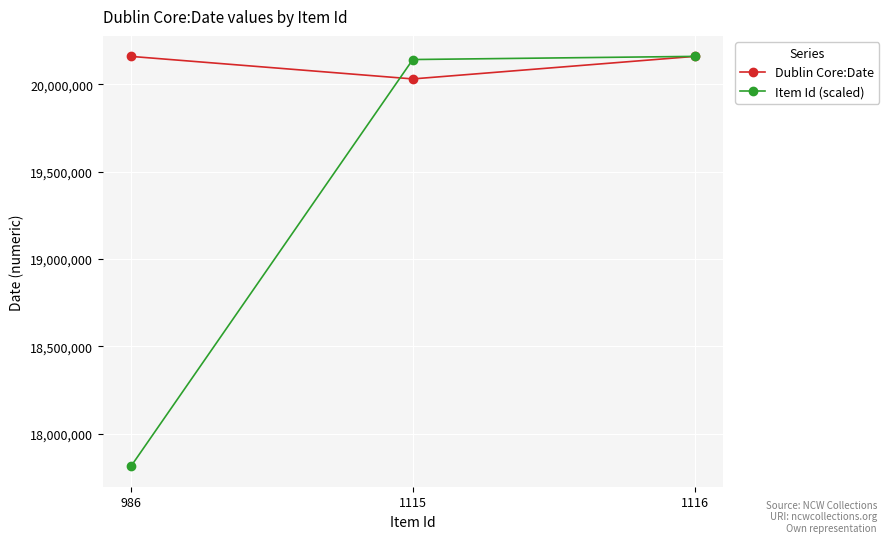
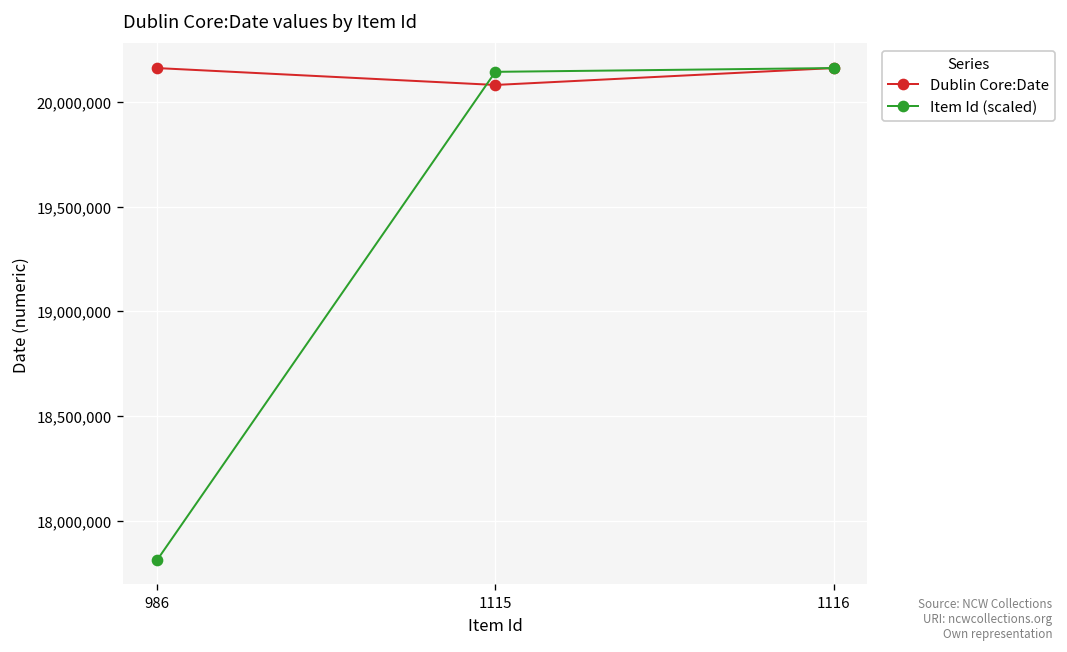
  {
    "Dublin Core:Date": {
      "986": "20,160,000",
-     "1115": "20,030,000"
+     "1115": "20,080,000"
    },
    "Item Id (scaled)": {
      "986": "17,810,000",
      "1115": "20,140,000"
    }
  }
